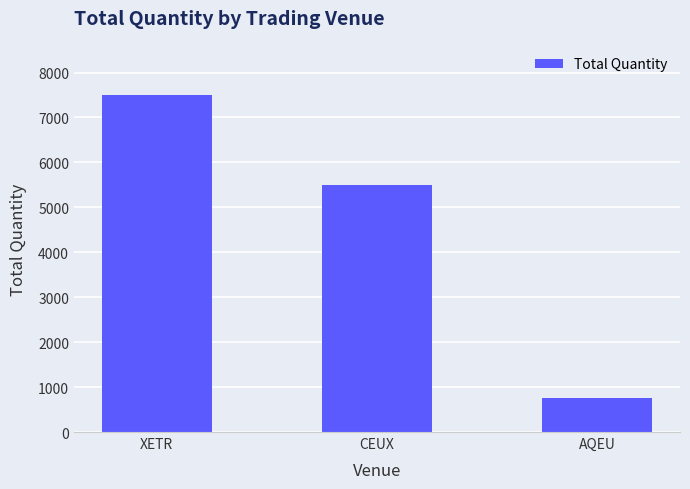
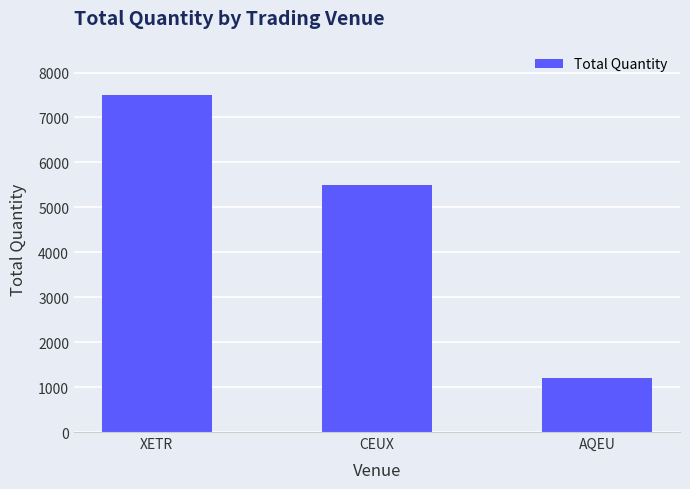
  {
    "XETR": 7500,
    "CEUX": 5500,
-   "AQEU": 700
+   "AQEU": 1200
  }
